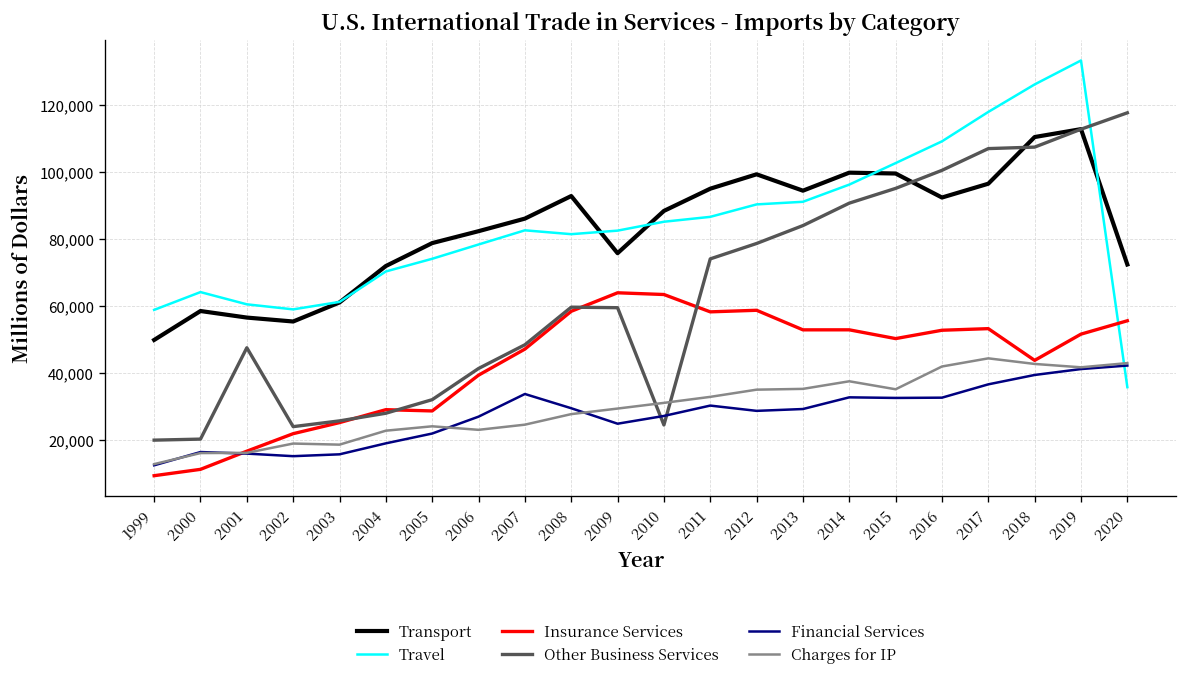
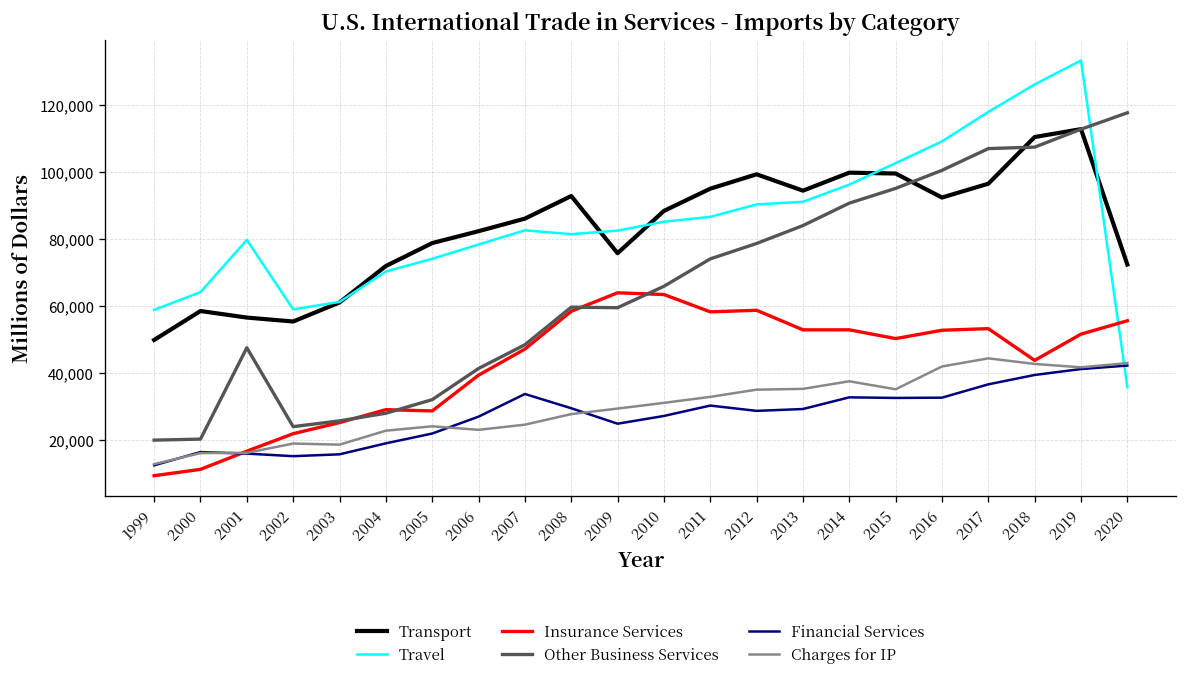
  {
    "Transport": {
      "1999": "50,000",
      "2000": "59,000",
      "2001": "57,000",
      "2002": "55,000",
      "2004": "72,000",
      "2005": "79,000",
      "2006": "82,000",
      "2007": "86,000",
      "2008": "93,000",
      "2009": "76,000",
      "2010": "88,000",
      "2011": "95,000",
      "2012": "99,000",
      "2013": "94,000",
      "2014": "100,000",
      "2015": "100,000",
      "2016": "92,000",
      "2017": "97,000",
      "2018": "110,000",
      "2020": "72,000"
    },
    "Travel": {
      "1999": "59,000",
      "2000": "64,000",
-     "2001": "61,000",
+     "2001": "80,000",
      "2002": "59,000",
      "2004": "70,000",
      "2005": "74,000",
      "2006": "78,000",
      "2007": "83,000",
      "2008": "81,000",
      "2009": "83,000",
      "2010": "85,000",
      "2011": "87,000",
      "2012": "90,000",
      "2013": "91,000",
      "2014": "96,000",
      "2015": "103,000",
      "2016": "109,000",
      "2017": "118,000",
      "2018": "126,000",
      "2019": "133,000",
      "2020": "36,000"
    },
    "Insurance Services": {
      "1999": "9,000",
      "2000": "11,000",
      "2002": "22,000",
      "2004": "29,000",
      "2005": "29,000",
      "2006": "39,000",
      "2007": "47,000",
      "2008": "58,000",
      "2009": "64,000",
      "2010": "63,000",
      "2011": "58,000",
      "2012": "59,000",
      "2013": "53,000",
      "2014": "53,000",
      "2015": "50,000",
      "2016": "53,000",
      "2017": "53,000",
      "2018": "44,000",
      "2019": "52,000",
      "2020": "56,000"
    },
    "Other Business Services": {
      "1999": "20,000",
      "2000": "20,000",
      "2001": "48,000",
      "2002": "24,000",
      "2004": "28,000",
      "2005": "32,000",
      "2006": "41,000",
      "2007": "48,000",
      "2008": "60,000",
      "2009": "60,000",
-     "2010": "25,000",
+     "2010": "66,000",
      "2011": "74,000",
      "2012": "79,000",
      "2013": "84,000",
      "2014": "91,000",
      "2015": "95,000",
      "2016": "101,000",
      "2017": "107,000",
      "2018": "107,000",
      "2020": "118,000"
    },
    "Financial Services": {
      "2002": "15,000",
      "2003": "16,000",
      "2004": "19,000",
      "2005": "22,000",
      "2006": "27,000",
      "2007": "34,000",
      "2008": "30,000",
      "2009": "25,000",
      "2010": "27,000",
      "2011": "30,000",
      "2012": "29,000",
      "2013": "29,000",
      "2014": "33,000",
      "2015": "33,000",
      "2016": "33,000",
      "2017": "37,000",
      "2018": "39,000"
    },
    "Charges for IP": {
      "2002": "19,000",
      "2003": "19,000",
      "2004": "23,000",
      "2005": "24,000",
      "2006": "23,000",
      "2007": "25,000",
      "2008": "28,000",
      "2009": "29,000",
      "2010": "31,000",
      "2011": "33,000",
      "2012": "35,000",
      "2013": "35,000",
      "2014": "38,000",
      "2015": "35,000",
      "2016": "42,000",
      "2017": "44,000",
      "2018": "43,000"
    }
  }
